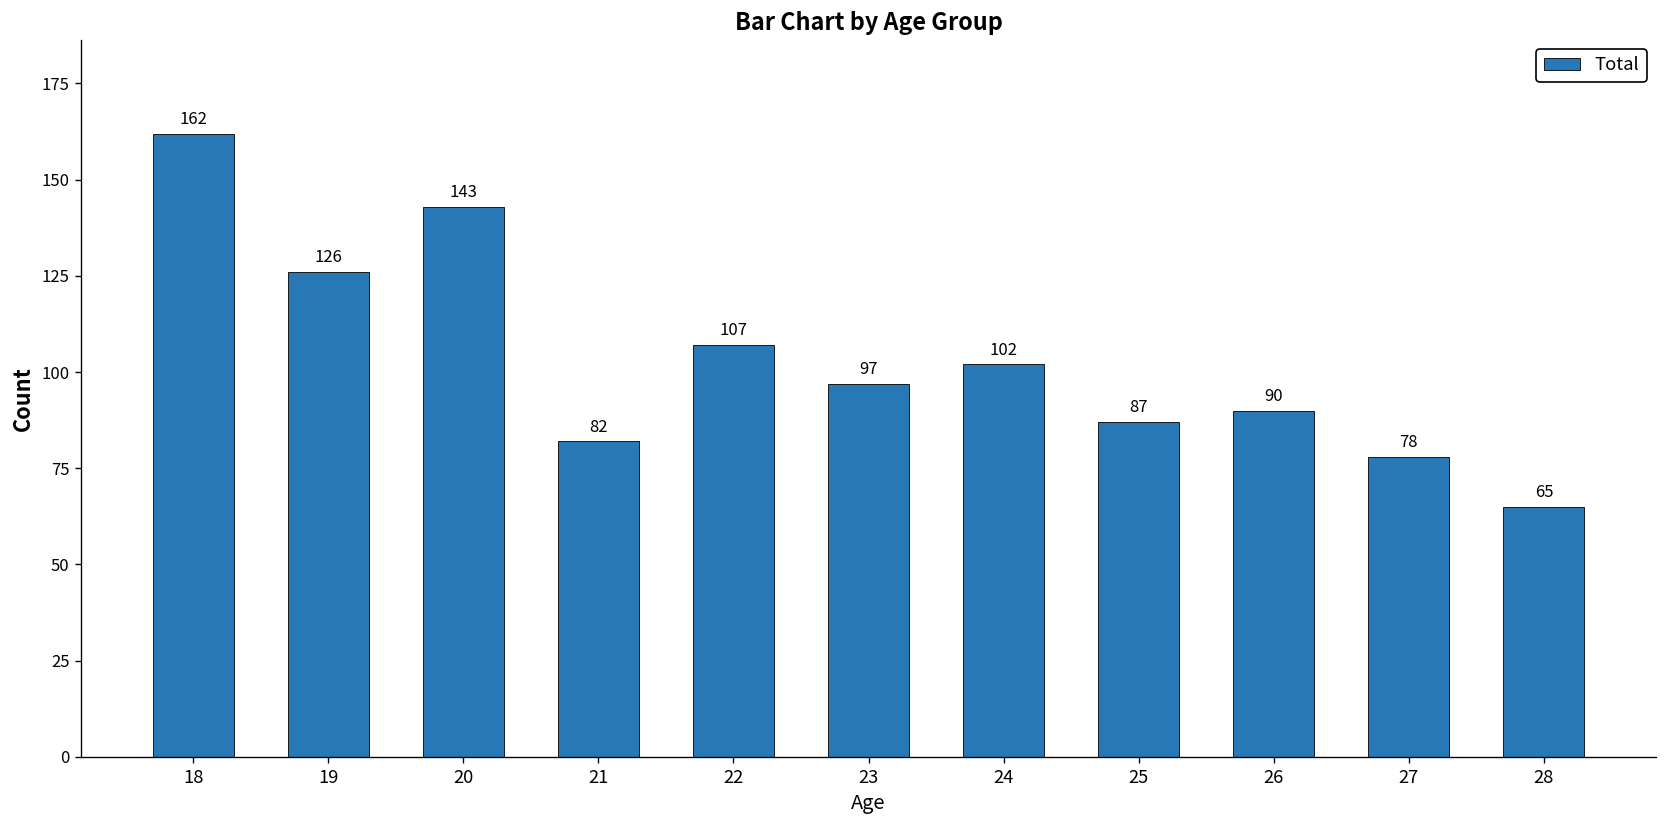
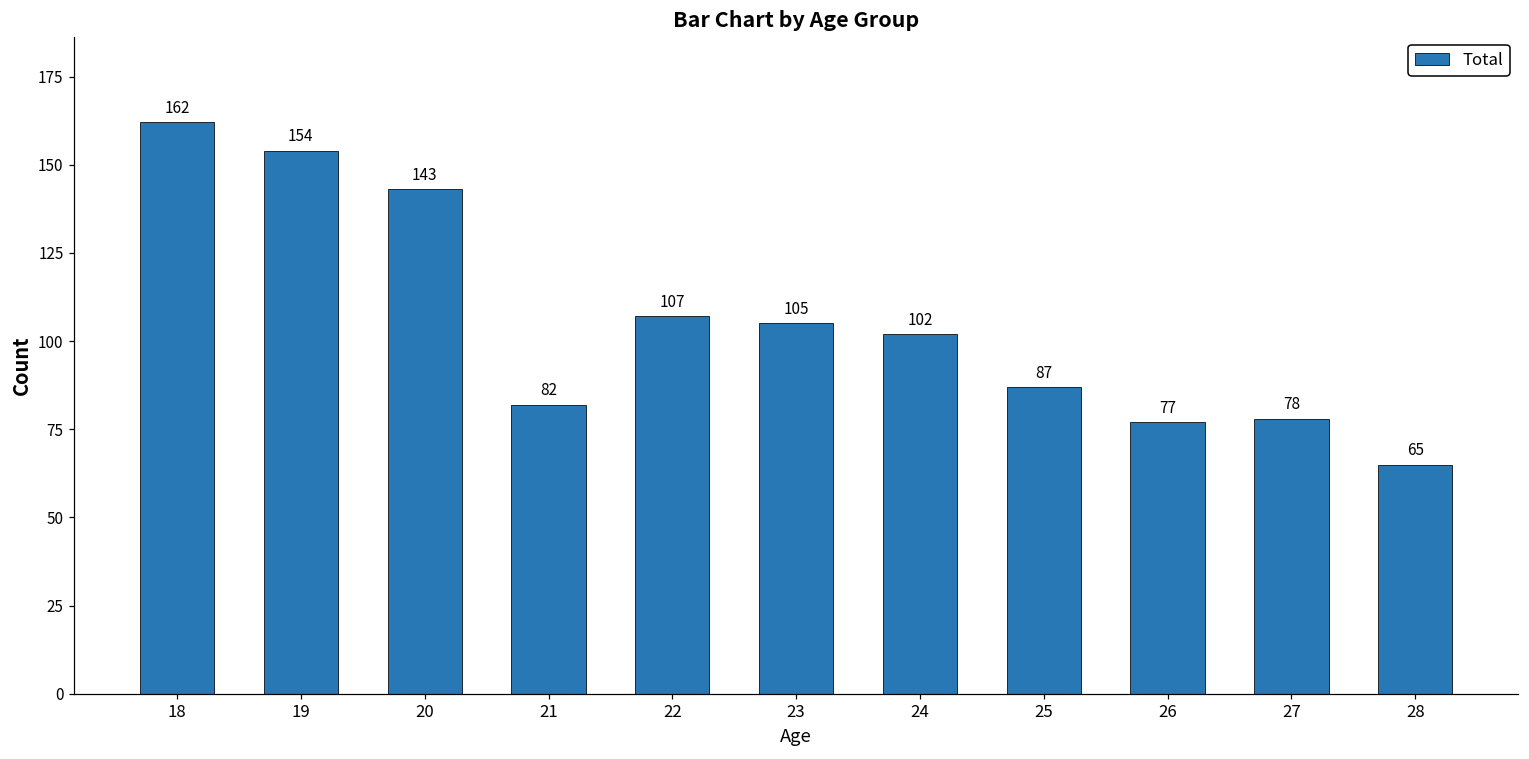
  {
    "18": 162,
-   "19": 126,
+   "19": 154,
    "20": 143,
    "21": 82,
    "22": 107,
-   "23": 97,
+   "23": 105,
    "24": 102,
    "25": 87,
-   "26": 90,
+   "26": 77,
    "27": 78,
    "28": 65
  }
